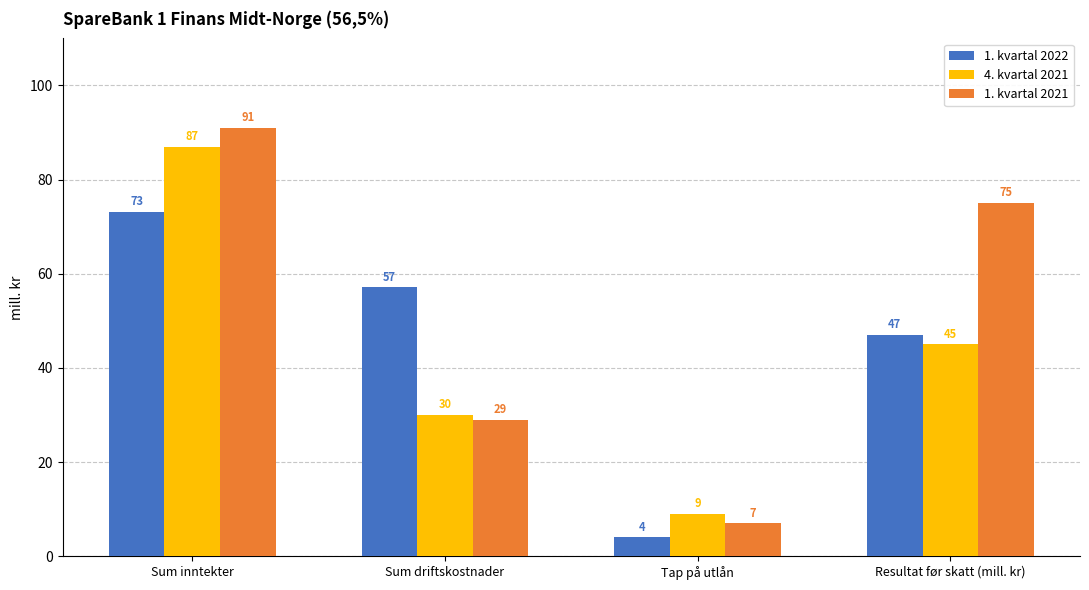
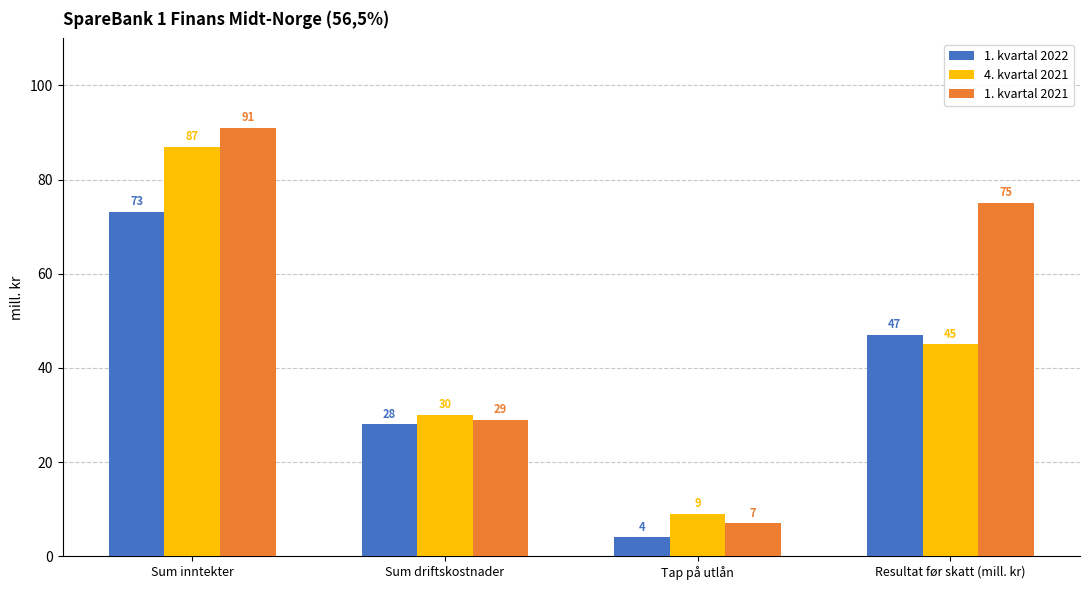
  {
    "1. kvartal 2022": {
      "Sum inntekter": 73,
-     "Sum driftskostnader": 57,
+     "Sum driftskostnader": 28,
      "Tap på utlån": 4,
      "Resultat før skatt (mill. kr)": 47
    },
    "4. kvartal 2021": {
      "Sum inntekter": 87,
      "Sum driftskostnader": 30,
      "Tap på utlån": 9,
      "Resultat før skatt (mill. kr)": 45
    },
    "1. kvartal 2021": {
      "Sum inntekter": 91,
      "Sum driftskostnader": 29,
      "Tap på utlån": 7,
      "Resultat før skatt (mill. kr)": 75
    }
  }
